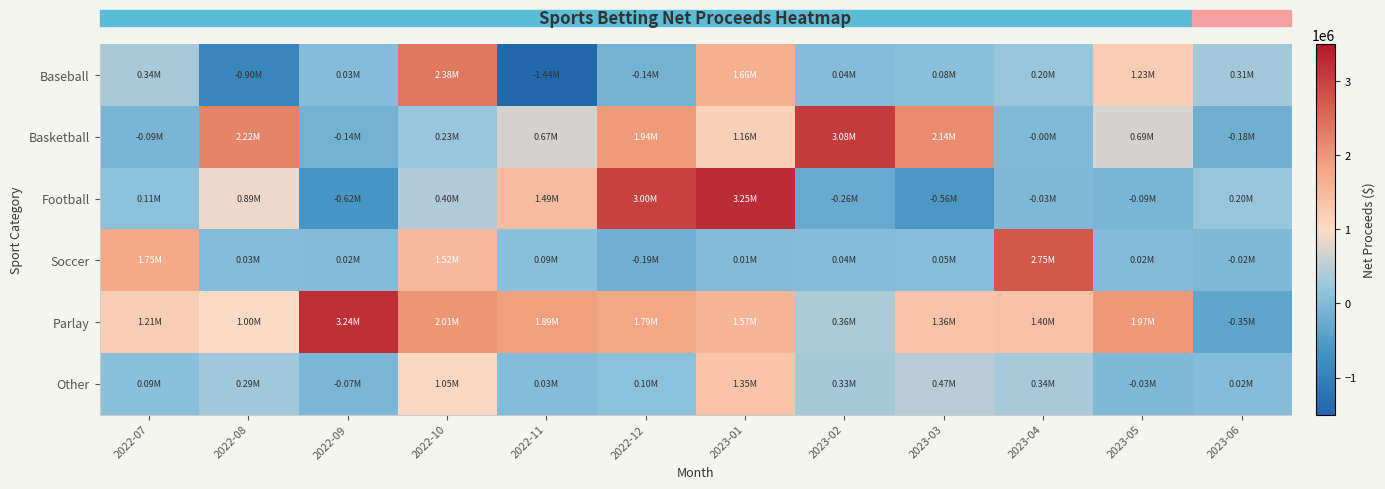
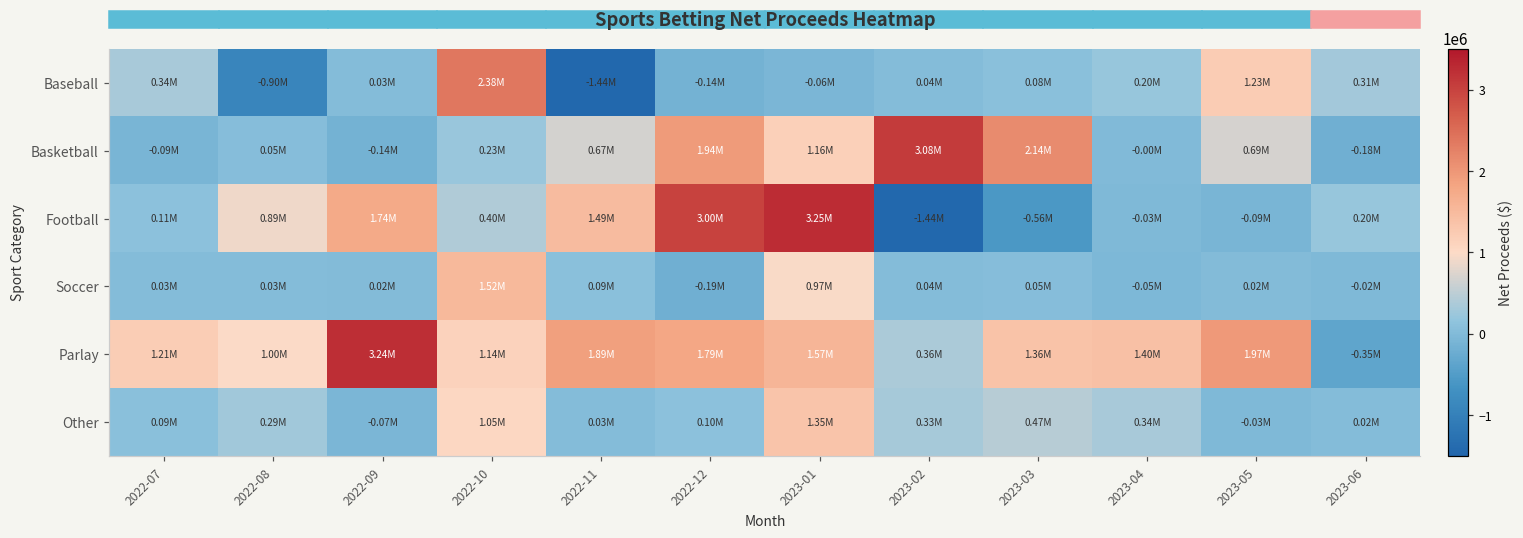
  {
    "Baseball": {
      "2022-07": "0.34M",
      "2022-08": "-0.90M",
      "2022-09": "0.03M",
      "2022-10": "2.38M",
      "2022-11": "-1.44M",
      "2022-12": "-0.14M",
-     "2023-01": "1.66M",
+     "2023-01": "-0.06M",
      "2023-02": "0.04M",
      "2023-03": "0.08M",
      "2023-04": "0.20M",
      "2023-05": "1.23M",
      "2023-06": "0.31M"
    },
    "Basketball": {
      "2022-07": "-0.09M",
-     "2022-08": "2.22M",
+     "2022-08": "0.05M",
      "2022-09": "-0.14M",
      "2022-10": "0.23M",
      "2022-11": "0.67M",
      "2022-12": "1.94M",
      "2023-01": "1.16M",
      "2023-02": "3.08M",
      "2023-03": "2.14M",
      "2023-04": "-0.00M",
      "2023-05": "0.69M",
      "2023-06": "-0.18M"
    },
    "Football": {
      "2022-07": "0.11M",
      "2022-08": "0.89M",
-     "2022-09": "-0.62M",
+     "2022-09": "1.74M",
      "2022-10": "0.40M",
      "2022-11": "1.49M",
      "2022-12": "3.00M",
      "2023-01": "3.25M",
-     "2023-02": "-0.26M",
+     "2023-02": "-1.44M",
      "2023-03": "-0.56M",
      "2023-04": "-0.03M",
      "2023-05": "-0.09M",
      "2023-06": "0.20M"
    },
    "Soccer": {
-     "2022-07": "1.75M",
+     "2022-07": "0.03M",
      "2022-08": "0.03M",
      "2022-09": "0.02M",
      "2022-10": "1.52M",
      "2022-11": "0.09M",
      "2022-12": "-0.19M",
-     "2023-01": "0.01M",
+     "2023-01": "0.97M",
      "2023-02": "0.04M",
      "2023-03": "0.05M",
-     "2023-04": "2.75M",
+     "2023-04": "-0.05M",
      "2023-05": "0.02M",
      "2023-06": "-0.02M"
    },
    "Parlay": {
      "2022-07": "1.21M",
      "2022-08": "1.00M",
      "2022-09": "3.24M",
-     "2022-10": "2.01M",
+     "2022-10": "1.14M",
      "2022-11": "1.89M",
      "2022-12": "1.79M",
      "2023-01": "1.57M",
      "2023-02": "0.36M",
      "2023-03": "1.36M",
      "2023-04": "1.40M",
      "2023-05": "1.97M",
      "2023-06": "-0.35M"
    },
    "Other": {
      "2022-07": "0.09M",
      "2022-08": "0.29M",
      "2022-09": "-0.07M",
      "2022-10": "1.05M",
      "2022-11": "0.03M",
      "2022-12": "0.10M",
      "2023-01": "1.35M",
      "2023-02": "0.33M",
      "2023-03": "0.47M",
      "2023-04": "0.34M",
      "2023-05": "-0.03M",
      "2023-06": "0.02M"
    }
  }
